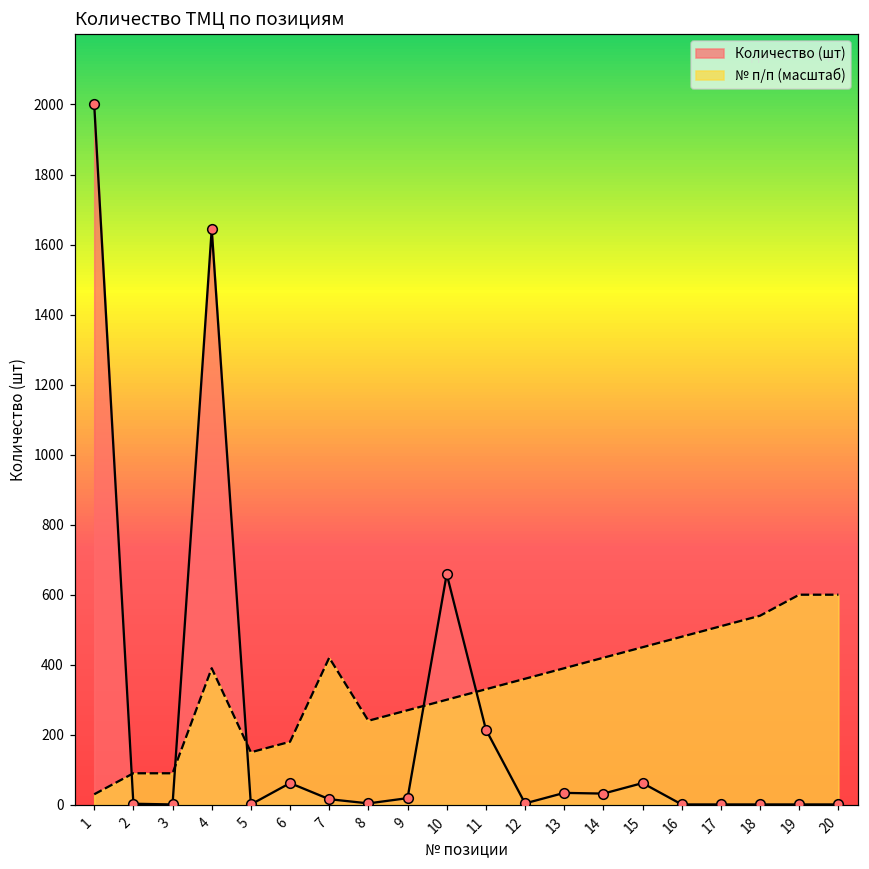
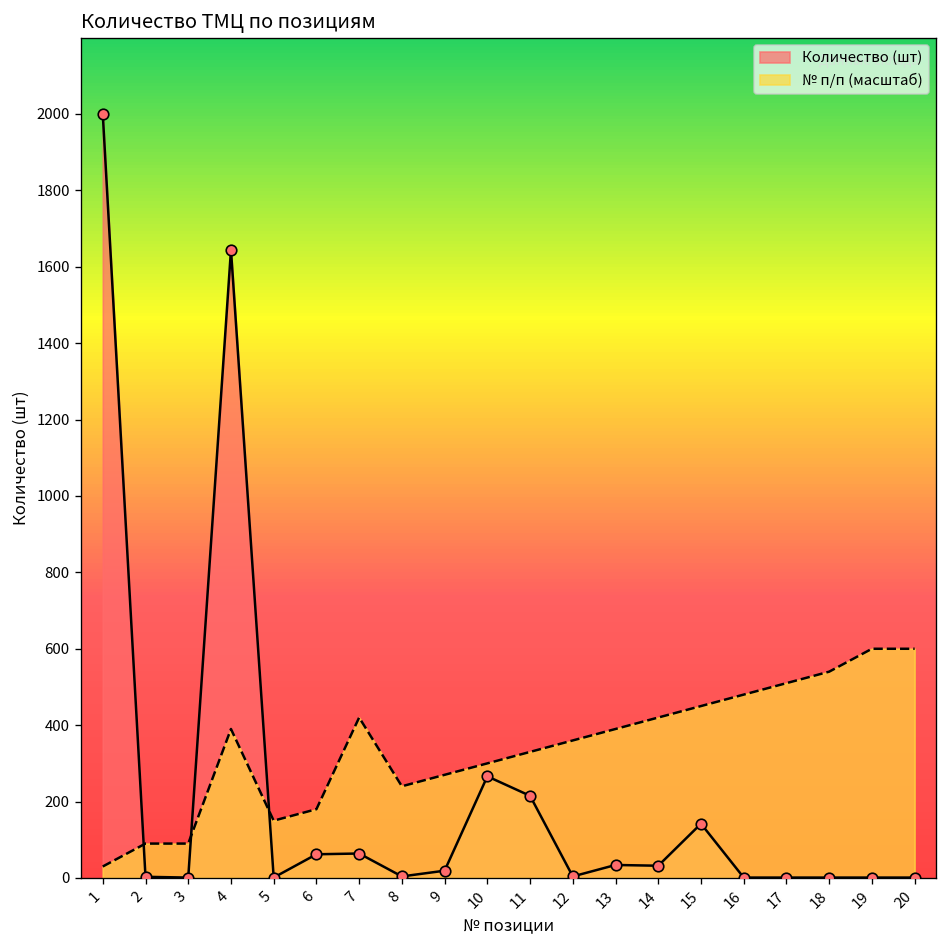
  {
    "Количество (шт)": {
      "1": 2000,
      "2": 0,
      "3": 0,
      "4": 1640,
      "5": 0,
      "6": 60,
-     "7": 20,
+     "7": 60,
      "8": 0,
      "9": 20,
-     "10": 660,
+     "10": 270,
      "11": 220,
      "12": 0,
      "13": 30,
      "14": 30,
-     "15": 60,
+     "15": 140,
      "16": 0,
      "17": 0,
      "18": 0,
      "19": 0,
      "20": 0
    },
    "№ п/п (масштаб)": {
      "1": 30,
      "2": 90,
      "3": 90,
      "4": 390,
      "5": 150,
      "6": 180,
      "7": 420,
      "8": 240,
      "9": 270,
      "10": 300,
      "11": 330,
      "12": 360,
      "13": 390,
      "14": 420,
      "15": 450,
      "16": 480,
      "17": 510,
      "18": 540,
      "19": 600,
      "20": 600
    }
  }
